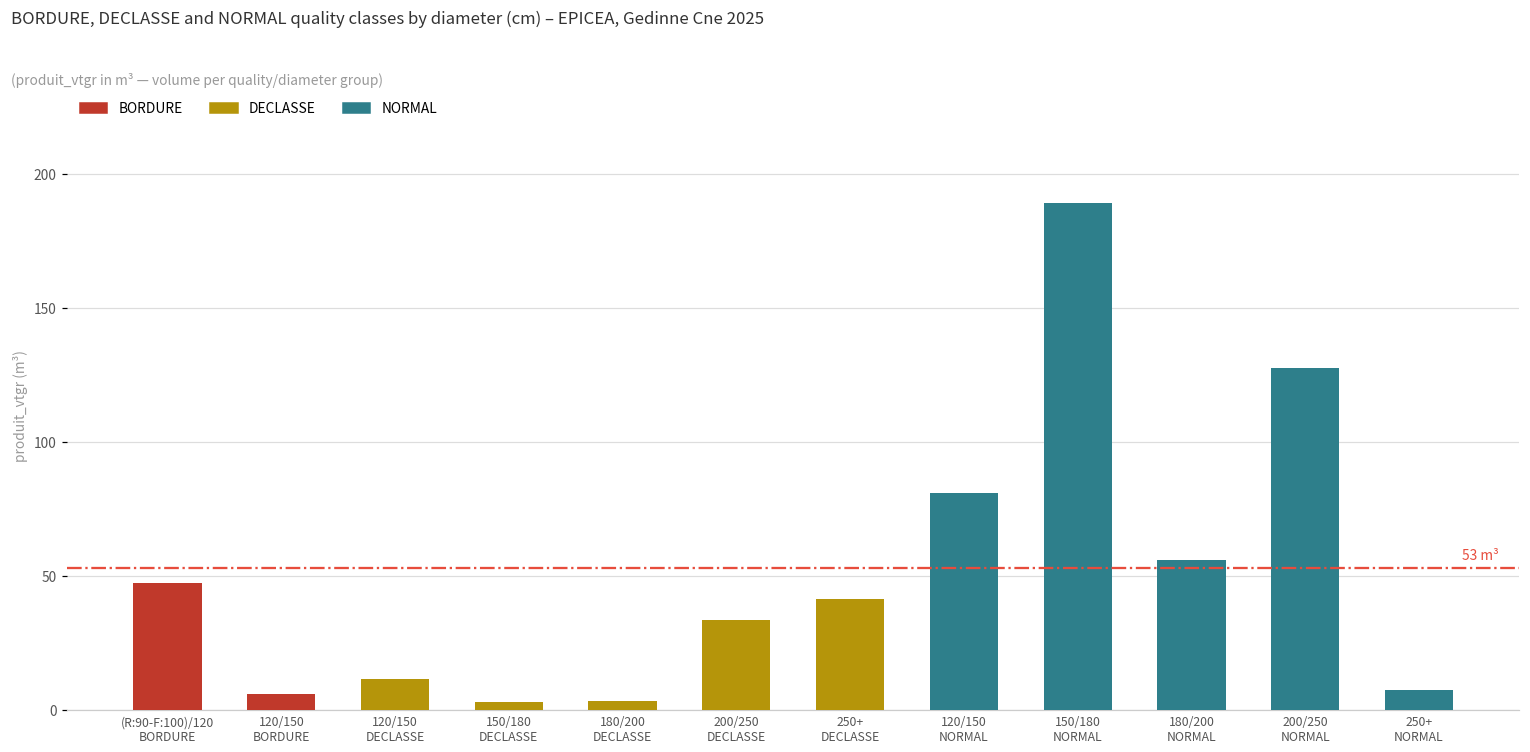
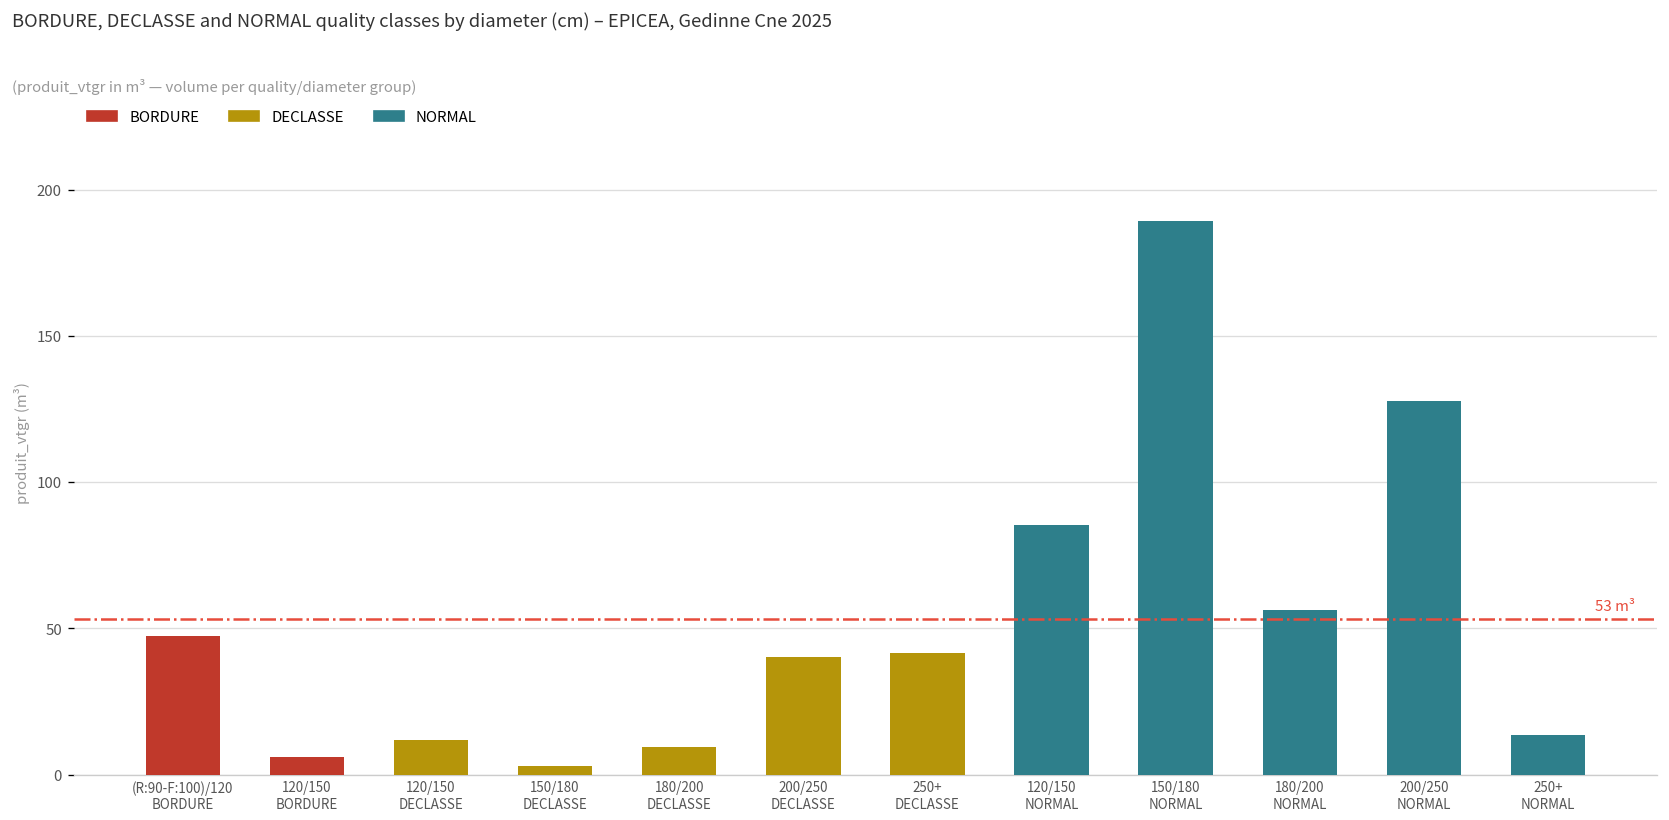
  {
    "(R:90-F:100)/120 BORDURE": 47,
    "120/150 BORDURE": 6,
    "120/150 DECLASSE": 12,
    "150/180 DECLASSE": 3,
-   "180/200 DECLASSE": 3,
-   "200/250 DECLASSE": 34,
+   "180/200 DECLASSE": 9,
+   "200/250 DECLASSE": 40,
    "250+ DECLASSE": 42,
-   "120/150 NORMAL": 81,
+   "120/150 NORMAL": 85,
    "150/180 NORMAL": 189,
    "180/200 NORMAL": 56,
    "200/250 NORMAL": 128,
-   "250+ NORMAL": 8
+   "250+ NORMAL": 13
  }
